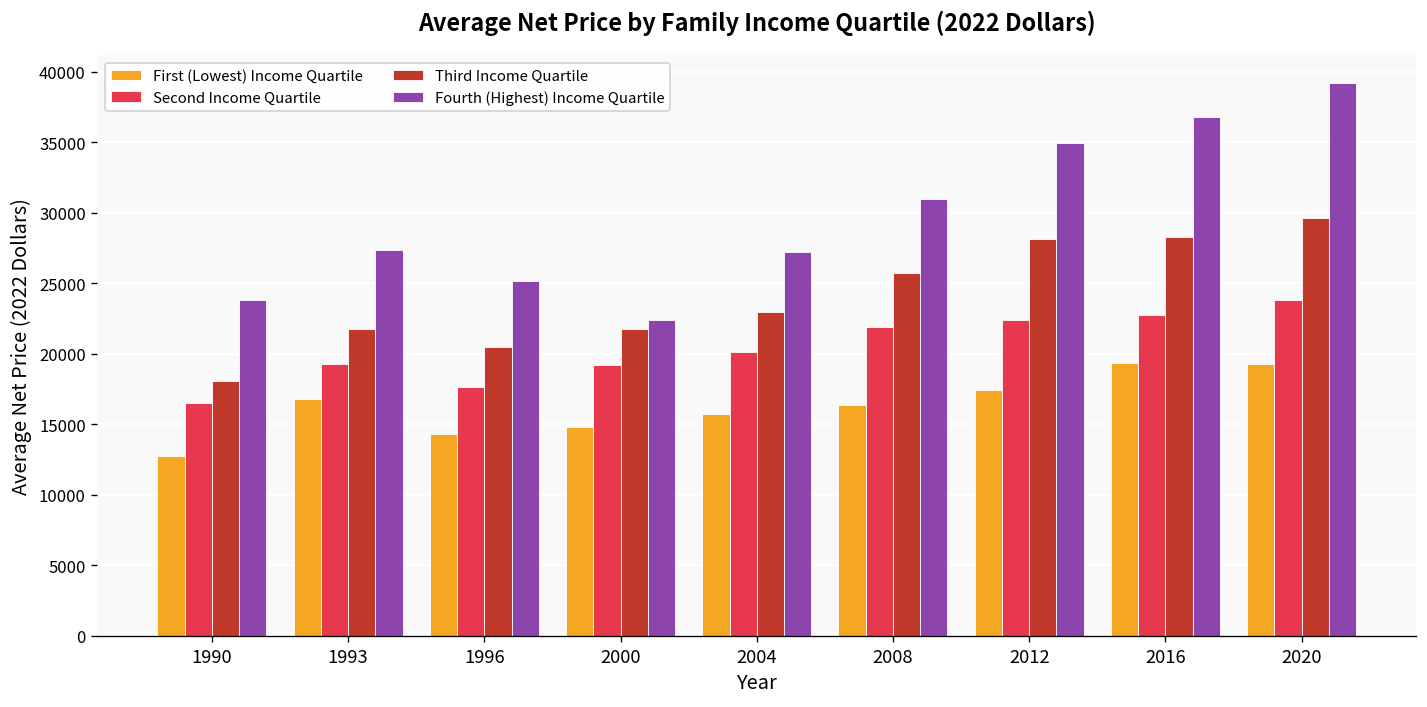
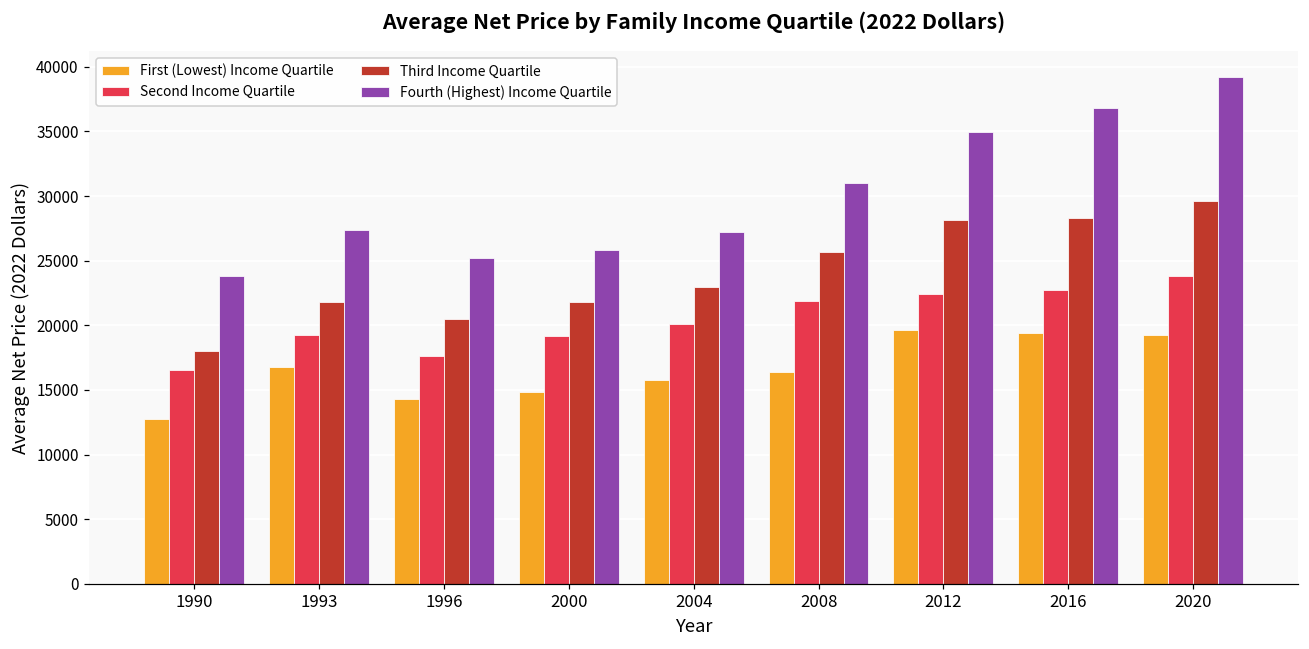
  {
    "First (Lowest) Income Quartile": {
      "1990": 12800,
      "1993": 16800,
      "1996": 14300,
      "2000": 14800,
      "2004": 15700,
      "2008": 16400,
-     "2012": 17500,
+     "2012": 19600,
      "2016": 19400,
      "2020": 19300
    },
    "Fourth (Highest) Income Quartile": {
      "1990": 23800,
      "1993": 27400,
      "1996": 25200,
-     "2000": 22400,
+     "2000": 25800,
      "2004": 27200,
      "2008": 31000,
      "2012": 35000,
      "2016": 36800,
      "2020": 39200
    }
  }
